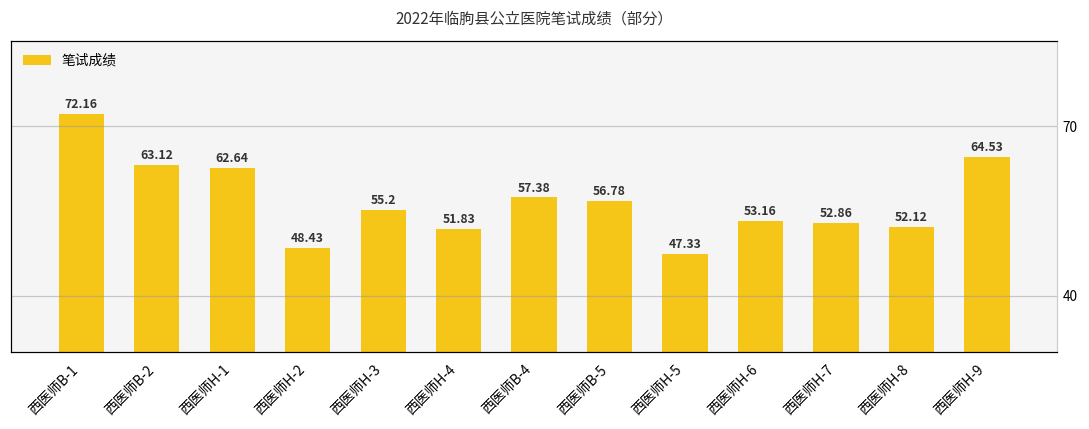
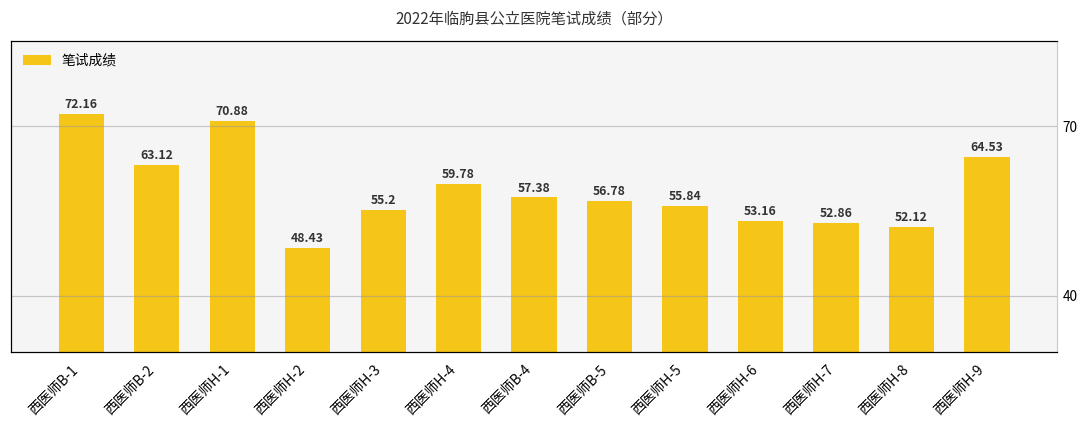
  {
    "西医师B-1": 72.16,
    "西医师B-2": 63.12,
-   "西医师H-1": 62.64,
+   "西医师H-1": 70.88,
    "西医师H-2": 48.43,
    "西医师H-3": 55.2,
-   "西医师H-4": 51.83,
+   "西医师H-4": 59.78,
    "西医师B-4": 57.38,
    "西医师B-5": 56.78,
-   "西医师H-5": 47.33,
+   "西医师H-5": 55.84,
    "西医师H-6": 53.16,
    "西医师H-7": 52.86,
    "西医师H-8": 52.12,
    "西医师H-9": 64.53
  }
